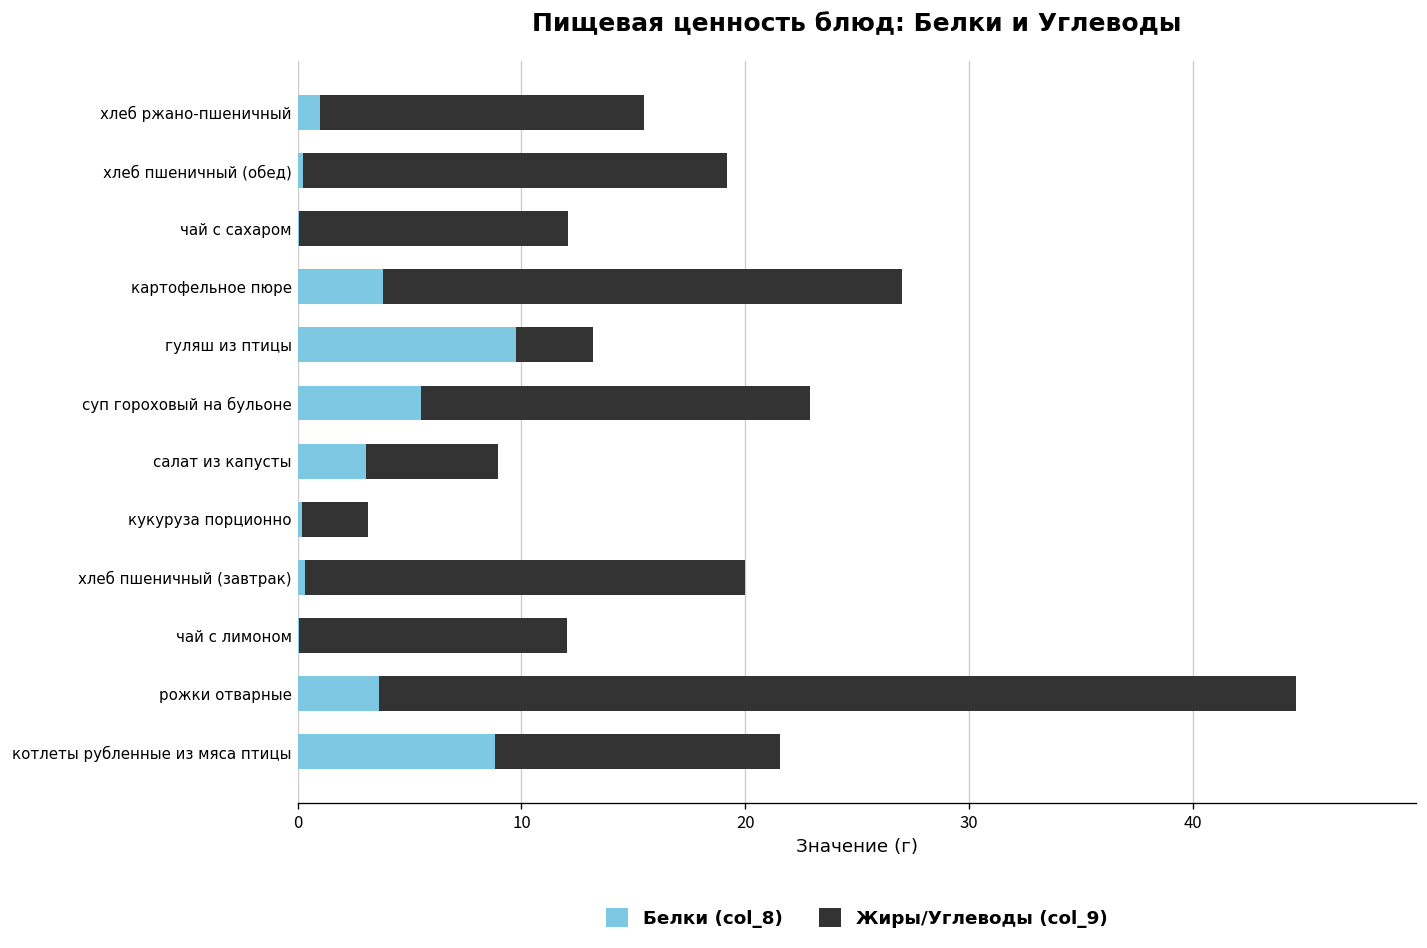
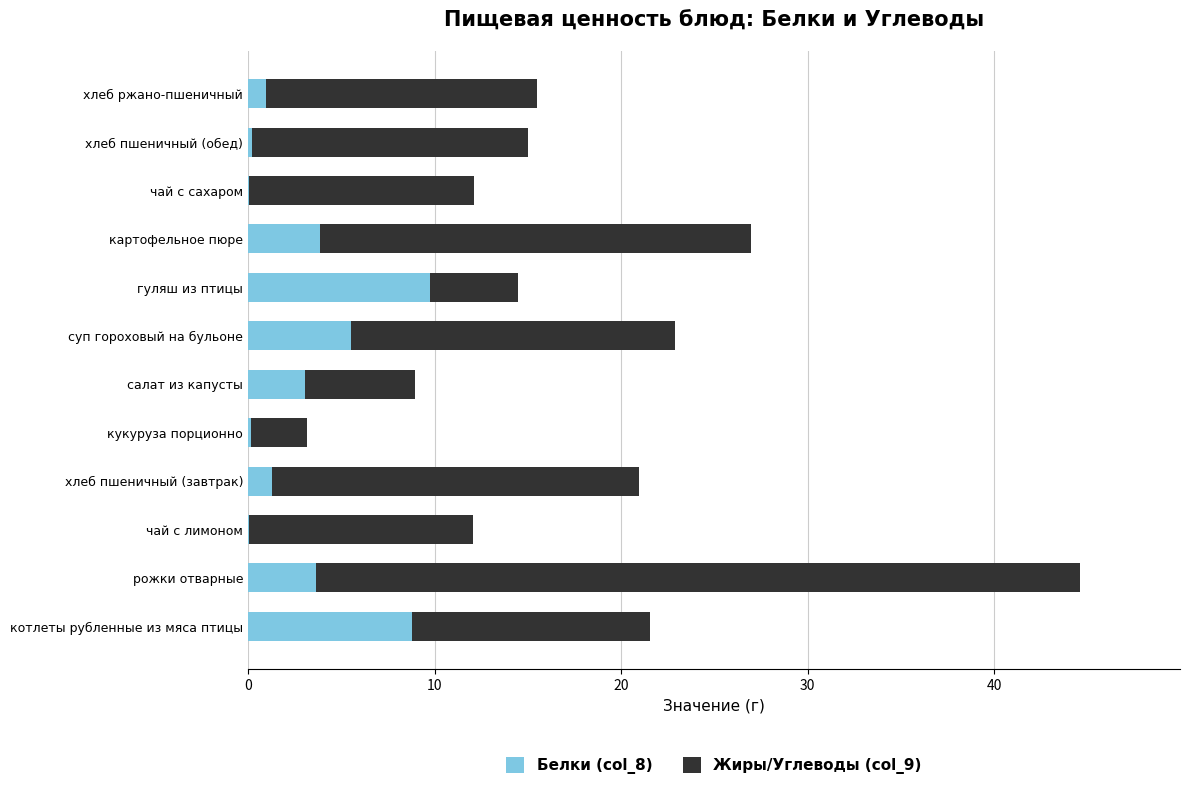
  {
    "Белки (col_8)": {
      "хлеб ржано-пшеничный": 1.0,
      "хлеб пшеничный (обед)": 0.2,
      "картофельное пюре": 3.8,
      "гуляш из птицы": 9.7,
      "суп гороховый на бульоне": 5.5,
      "салат из капусты": 3.1,
      "кукуруза порционно": 0.2,
-     "хлеб пшеничный (завтрак)": 0.3,
+     "хлеб пшеничный (завтрак)": 1.3,
      "рожки отварные": 3.7,
      "котлеты рубленные из мяса птицы": 8.8
    },
    "Жиры/Углеводы (col_9)": {
      "хлеб ржано-пшеничный": 14.5,
-     "хлеб пшеничный (обед)": 18.9,
+     "хлеб пшеничный (обед)": 14.8,
      "чай с сахаром": 12.0,
      "картофельное пюре": 23.2,
-     "гуляш из птицы": 3.5,
+     "гуляш из птицы": 4.7,
      "суп гороховый на бульоне": 17.4,
      "салат из капусты": 5.9,
      "кукуруза порционно": 3.0,
      "хлеб пшеничный (завтрак)": 19.7,
      "чай с лимоном": 12.0,
      "рожки отварные": 40.9,
      "котлеты рубленные из мяса птицы": 12.7
    }
  }
